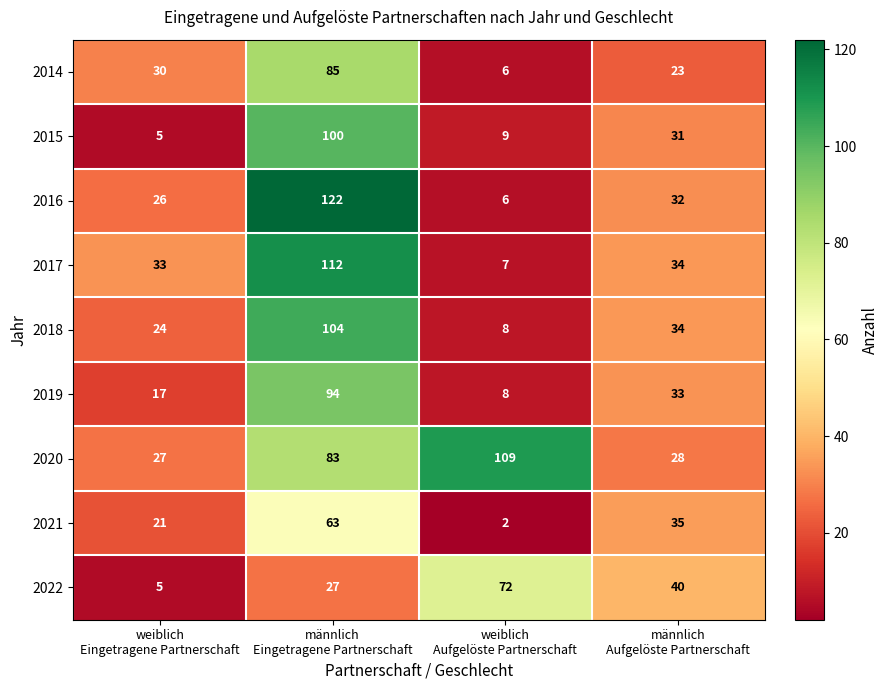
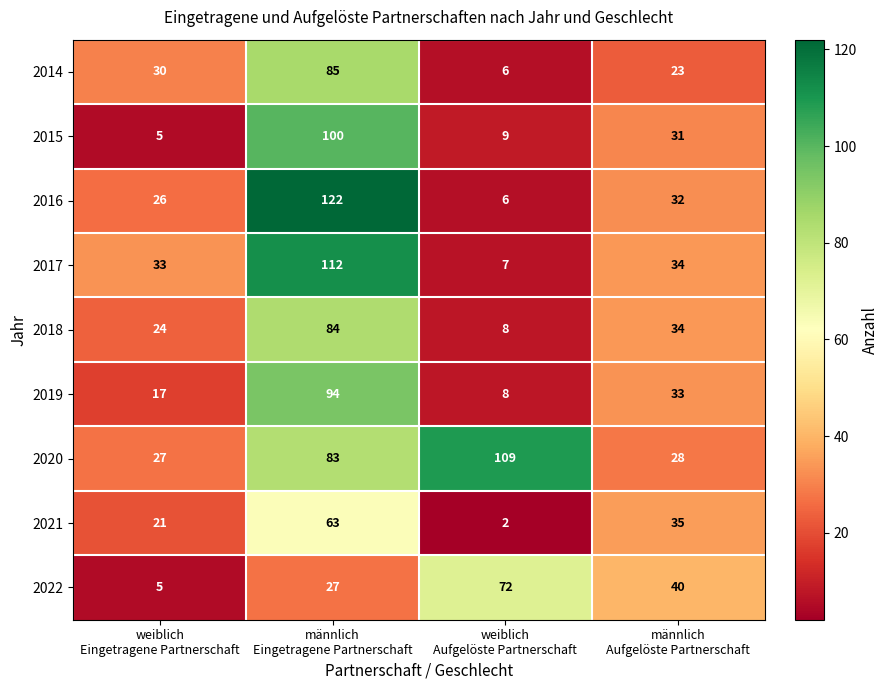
  {
    "2014": {
      "weiblich Eingetragene Partnerschaft": 30,
      "männlich Eingetragene Partnerschaft": 85,
      "weiblich Aufgelöste Partnerschaft": 6,
      "männlich Aufgelöste Partnerschaft": 23
    },
    "2015": {
      "weiblich Eingetragene Partnerschaft": 5,
      "männlich Eingetragene Partnerschaft": 100,
      "weiblich Aufgelöste Partnerschaft": 9,
      "männlich Aufgelöste Partnerschaft": 31
    },
    "2016": {
      "weiblich Eingetragene Partnerschaft": 26,
      "männlich Eingetragene Partnerschaft": 122,
      "weiblich Aufgelöste Partnerschaft": 6,
      "männlich Aufgelöste Partnerschaft": 32
    },
    "2017": {
      "weiblich Eingetragene Partnerschaft": 33,
      "männlich Eingetragene Partnerschaft": 112,
      "weiblich Aufgelöste Partnerschaft": 7,
      "männlich Aufgelöste Partnerschaft": 34
    },
    "2018": {
      "weiblich Eingetragene Partnerschaft": 24,
-     "männlich Eingetragene Partnerschaft": 104,
+     "männlich Eingetragene Partnerschaft": 84,
      "weiblich Aufgelöste Partnerschaft": 8,
      "männlich Aufgelöste Partnerschaft": 34
    },
    "2019": {
      "weiblich Eingetragene Partnerschaft": 17,
      "männlich Eingetragene Partnerschaft": 94,
      "weiblich Aufgelöste Partnerschaft": 8,
      "männlich Aufgelöste Partnerschaft": 33
    },
    "2020": {
      "weiblich Eingetragene Partnerschaft": 27,
      "männlich Eingetragene Partnerschaft": 83,
      "weiblich Aufgelöste Partnerschaft": 109,
      "männlich Aufgelöste Partnerschaft": 28
    },
    "2021": {
      "weiblich Eingetragene Partnerschaft": 21,
      "männlich Eingetragene Partnerschaft": 63,
      "weiblich Aufgelöste Partnerschaft": 2,
      "männlich Aufgelöste Partnerschaft": 35
    },
    "2022": {
      "weiblich Eingetragene Partnerschaft": 5,
      "männlich Eingetragene Partnerschaft": 27,
      "weiblich Aufgelöste Partnerschaft": 72,
      "männlich Aufgelöste Partnerschaft": 40
    }
  }
